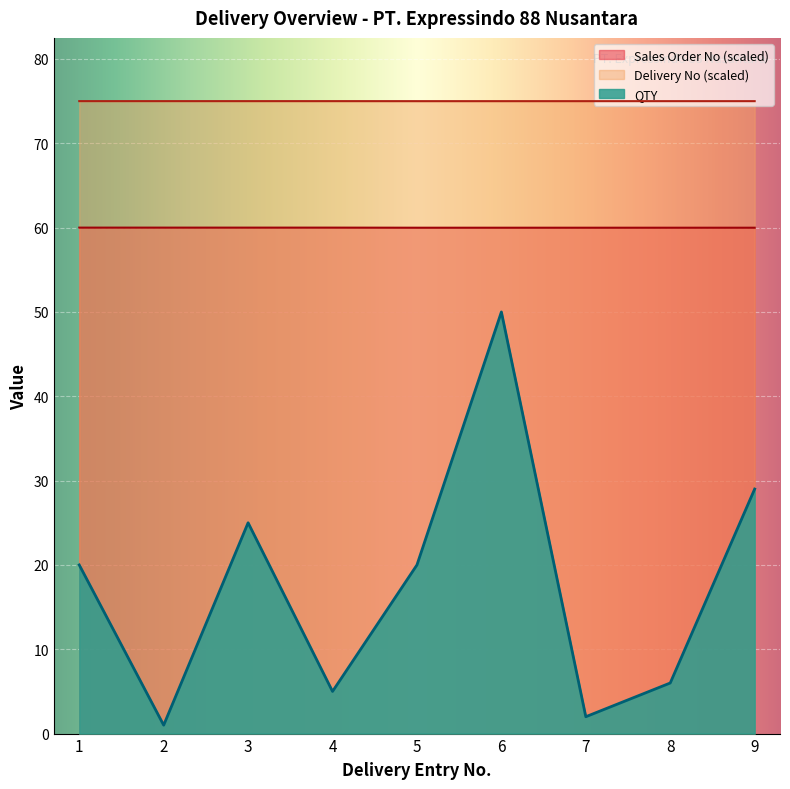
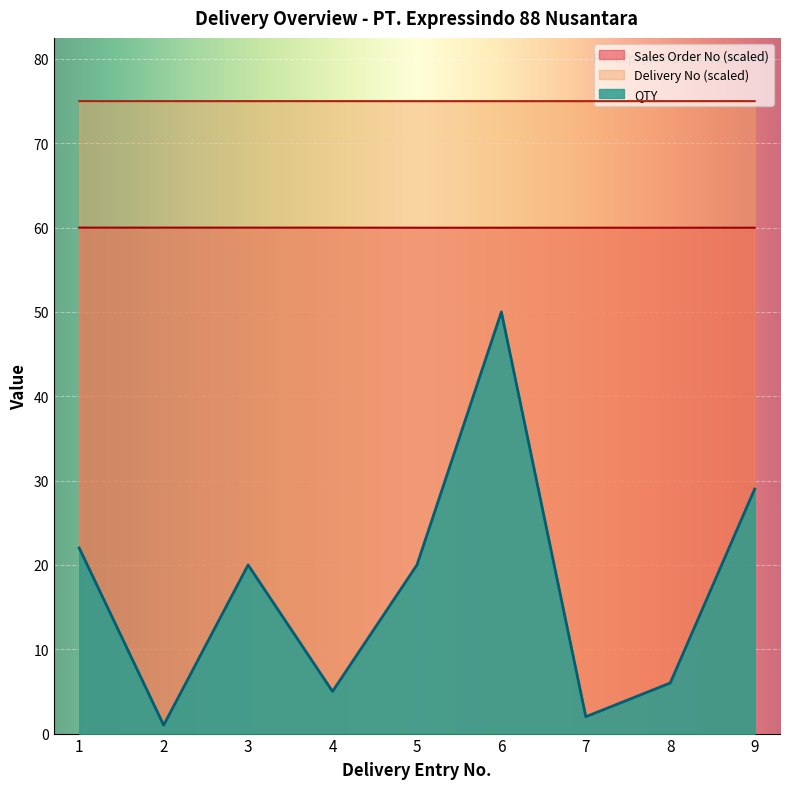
  {
    "Sales Order No (scaled)": {
      "1": 60,
      "2": 60,
      "3": 60,
      "4": 60,
      "5": 60,
      "6": 60,
      "7": 60,
      "8": 60,
      "9": 60
    },
    "Delivery No (scaled)": {
      "1": 75,
      "2": 75,
      "3": 75,
      "4": 75,
      "5": 75,
      "6": 75,
      "7": 75
    },
    "QTY": {
-     "1": 20,
+     "1": 22,
      "2": 1,
-     "3": 25,
+     "3": 20,
      "4": 5,
      "5": 20,
      "6": 50,
      "7": 2,
      "8": 6,
      "9": 29
    }
  }
